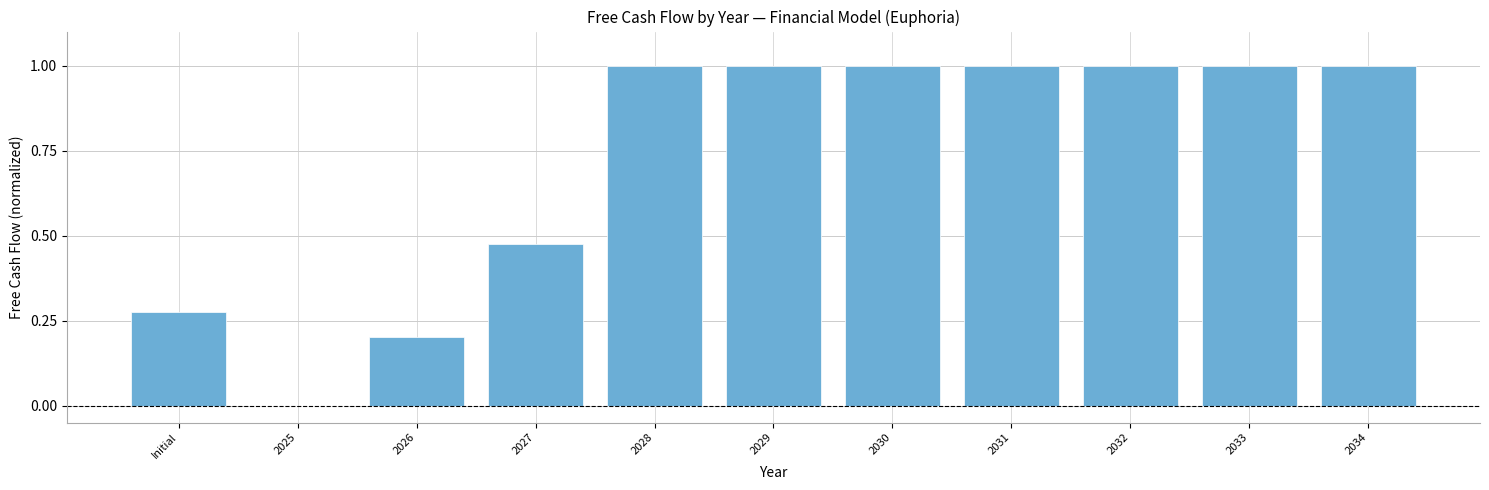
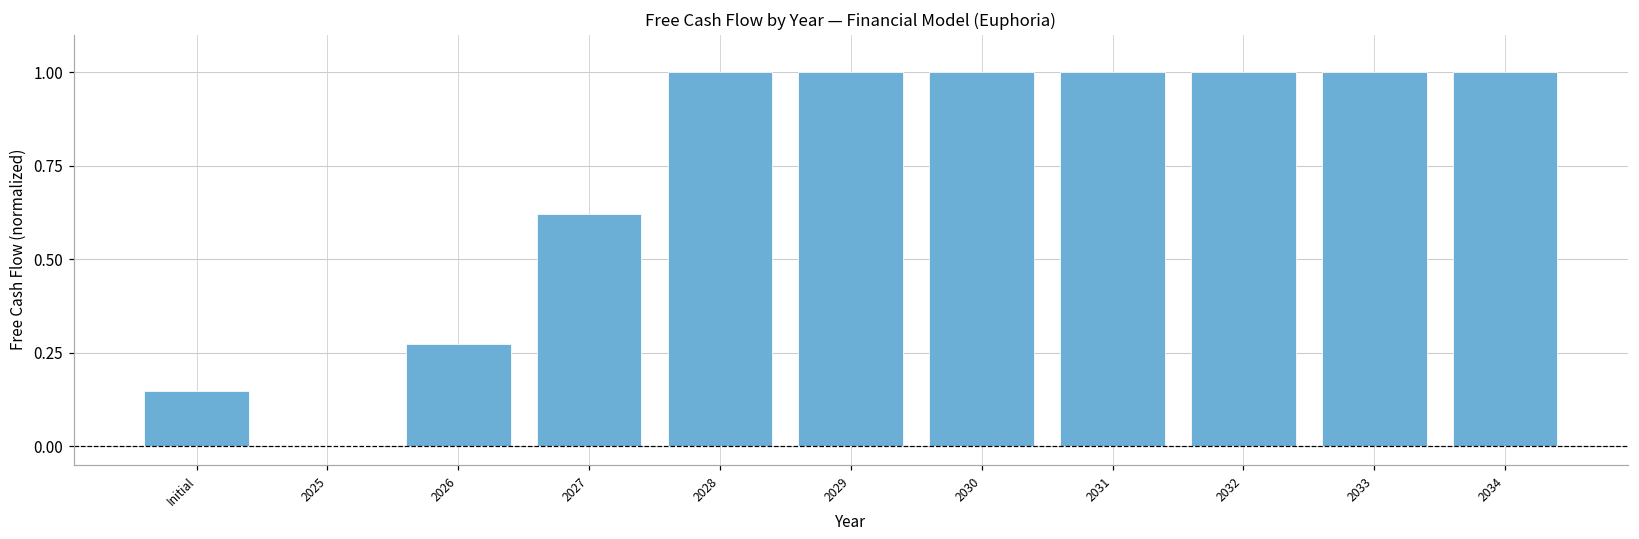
  {
-   "Initial": 0.28,
+   "Initial": 0.15,
    "2025": 0.00,
-   "2026": 0.20,
-   "2027": 0.47,
+   "2026": 0.27,
+   "2027": 0.62,
    "2028": 1.00,
    "2029": 1.00,
    "2030": 1.00,
    "2031": 1.00,
    "2032": 1.00,
    "2033": 1.00,
    "2034": 1.00
  }
